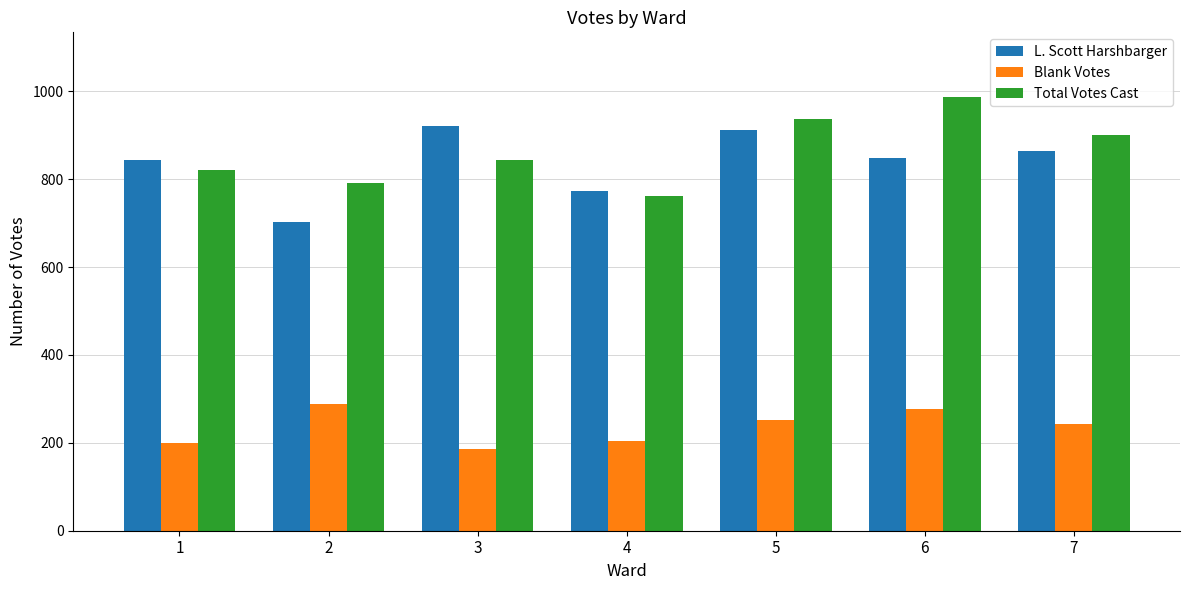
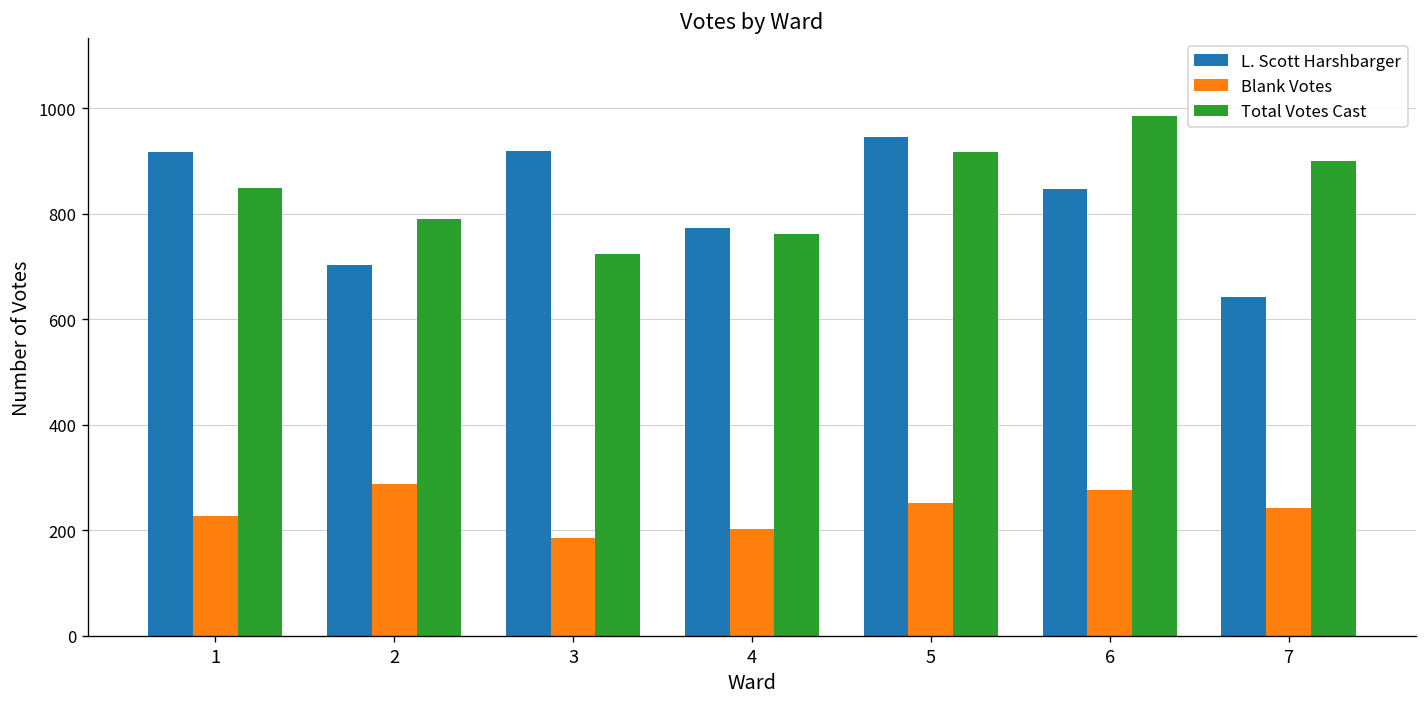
  {
    "L. Scott Harshbarger": {
-     "1": 840,
+     "1": 920,
      "2": 700,
      "3": 920,
      "4": 770,
-     "5": 910,
+     "5": 950,
      "6": 850,
-     "7": 860
+     "7": 640
    },
    "Blank Votes": {
-     "1": 200,
+     "1": 230,
      "2": 290,
      "3": 190,
      "4": 200,
      "5": 250,
      "6": 280,
      "7": 240
    },
    "Total Votes Cast": {
-     "1": 820,
+     "1": 850,
      "2": 790,
-     "3": 840,
+     "3": 720,
      "4": 760,
-     "5": 940,
+     "5": 920,
      "6": 990,
      "7": 900
    }
  }
